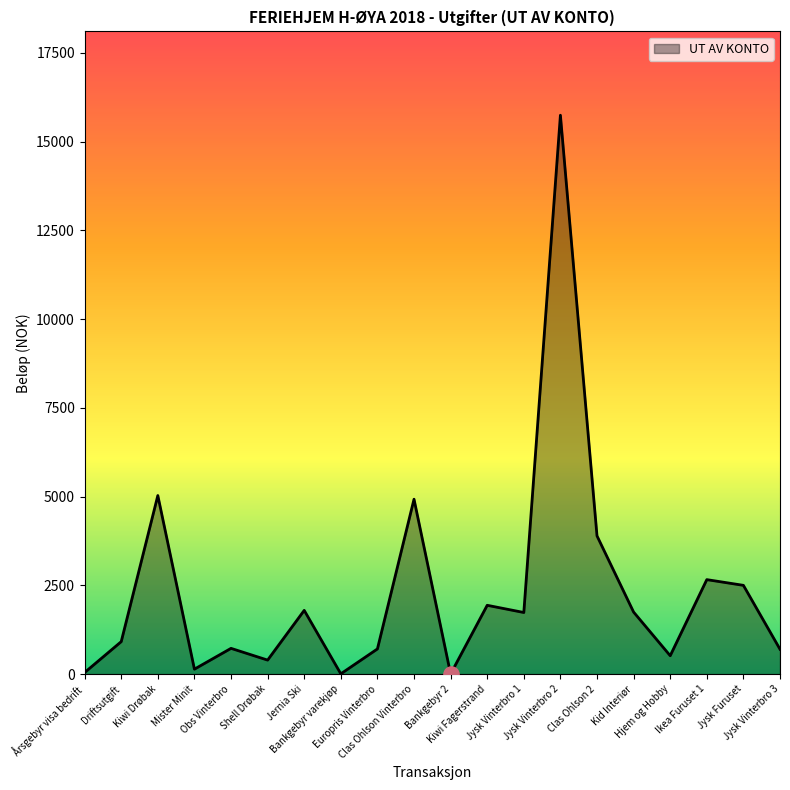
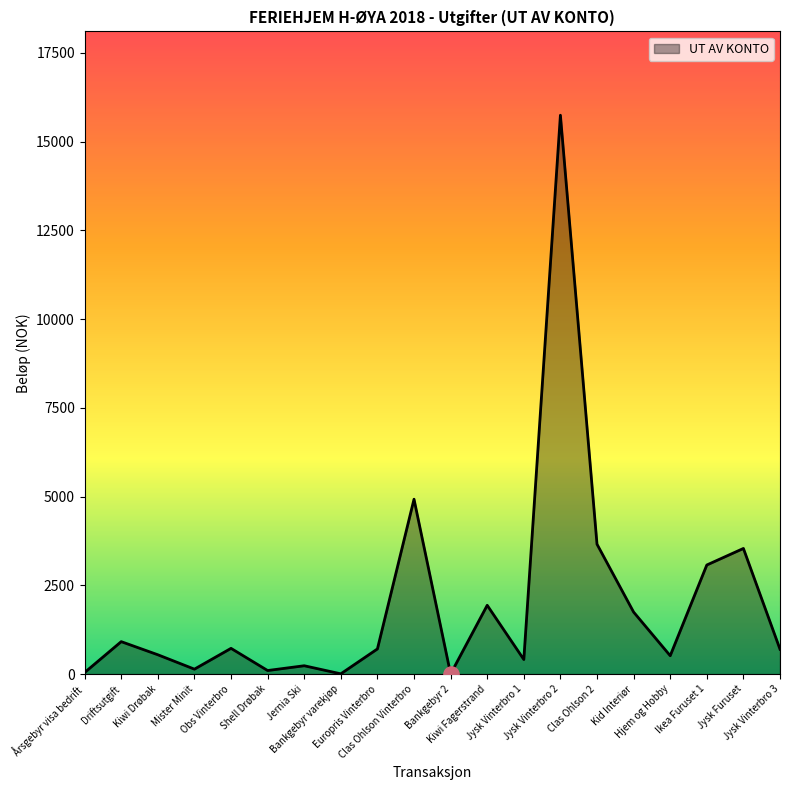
  {
    "UT AV KONTO": {
      "Årsgebyr visa bedrift": 0,
      "Driftsutgift": 900,
-     "Kiwi Drøbak": 5000,
+     "Kiwi Drøbak": 500,
      "Mister Minit": 100,
      "Obs Vinterbro": 700,
-     "Shell Drøbak": 400,
-     "Jernia Ski": 1800,
+     "Shell Drøbak": 100,
+     "Jernia Ski": 200,
      "Bankgebyr varekjøp": 0,
      "Europris Vinterbro": 700,
      "Clas Ohlson Vinterbro": 4900,
      "Kiwi Fagerstrand": 1900,
-     "Jysk Vinterbro 1": 1700,
+     "Jysk Vinterbro 1": 400,
      "Jysk Vinterbro 2": 15700,
-     "Clas Ohlson 2": 3900,
+     "Clas Ohlson 2": 3700,
      "Kid Interiør": 1700,
      "Hjem og Hobby": 500,
-     "Ikea Furuset 1": 2700,
-     "Jysk Furuset": 2500,
+     "Ikea Furuset 1": 3100,
+     "Jysk Furuset": 3500,
      "Jysk Vinterbro 3": 700
    }
  }
